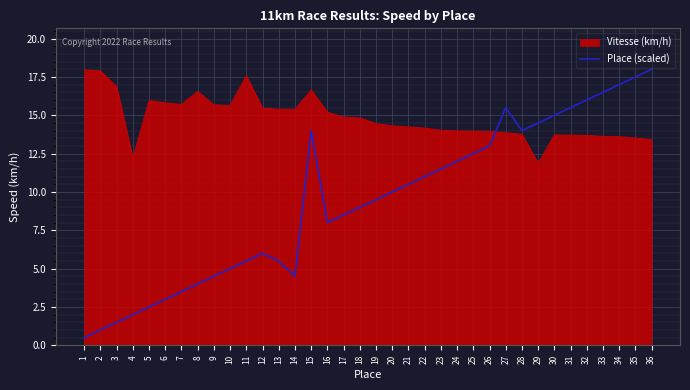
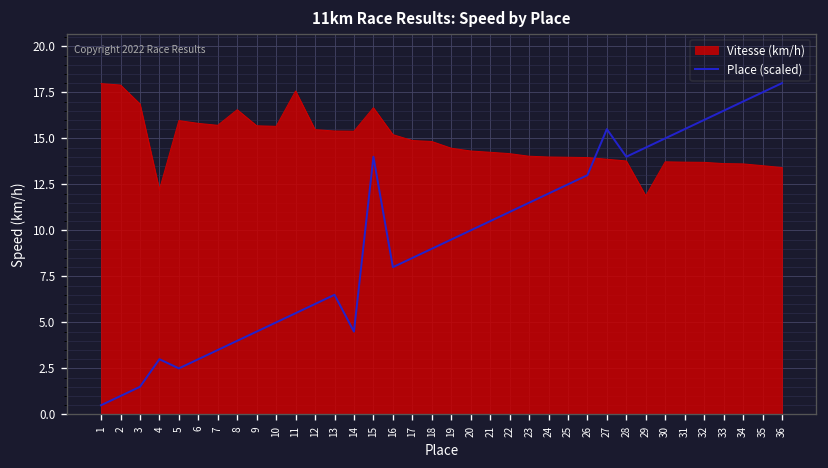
  {
    "Vitesse (km/h)": {
      "2": 17.9,
      "3": 16.9,
      "4": 12.2,
      "5": 16.0,
      "6": 15.8,
      "7": 15.7,
      "8": 16.6,
      "9": 15.7,
      "10": 15.7,
      "11": 17.6,
      "12": 15.5,
      "13": 15.4,
      "14": 15.4,
      "15": 16.7,
      "16": 15.2,
      "17": 14.9,
      "18": 14.8,
      "19": 14.5,
      "20": 14.3,
      "21": 14.2,
      "22": 14.2,
      "23": 14.0,
      "24": 14.0,
      "25": 14.0,
      "26": 14.0,
      "27": 13.9,
      "28": 13.8,
      "29": 11.9,
      "30": 13.7,
      "31": 13.7,
      "32": 13.7,
      "33": 13.6,
      "34": 13.6,
      "35": 13.5,
      "36": 13.4
    },
    "Place (scaled)": {
      "1": 0.5,
      "2": 1.0,
      "3": 1.5,
-     "4": 2.0,
+     "4": 3.0,
      "5": 2.5,
      "6": 3.0,
      "7": 3.5,
      "8": 4.0,
      "9": 4.5,
      "10": 5.0,
      "11": 5.5,
      "12": 6.0,
-     "13": 5.5,
+     "13": 6.5,
      "14": 4.5,
      "15": 14.0,
      "16": 8.0,
      "17": 8.5,
      "18": 9.0,
      "19": 9.5,
      "20": 10.0,
      "21": 10.5,
      "22": 11.0,
      "23": 11.5,
      "24": 12.0,
      "25": 12.5,
      "26": 13.0,
      "27": 15.5,
      "28": 14.0,
      "29": 14.5,
      "30": 15.0,
      "31": 15.5,
      "32": 16.0,
      "33": 16.5,
      "34": 17.0,
      "35": 17.5,
      "36": 18.0
    }
  }
